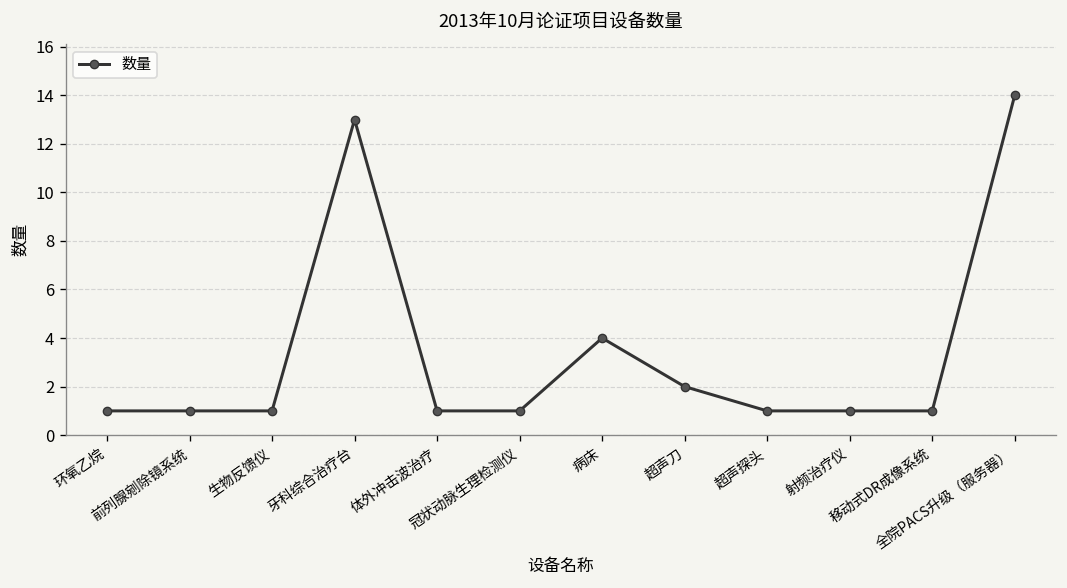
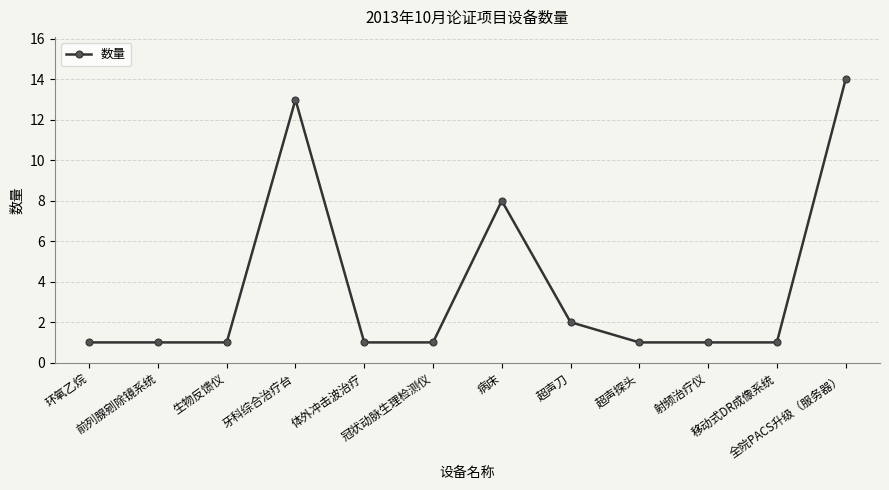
  {
    "环氧乙烷": 1,
    "前列腺剜除镜系统": 1,
    "生物反馈仪": 1,
    "牙科综合治疗台": 13,
    "体外冲击波治疗": 1,
    "冠状动脉生理检测仪": 1,
-   "病床": 4,
+   "病床": 8,
    "超声刀": 2,
    "超声探头": 1,
    "射频治疗仪": 1,
    "移动式DR成像系统": 1,
    "全院PACS升级（服务器）": 14
  }
